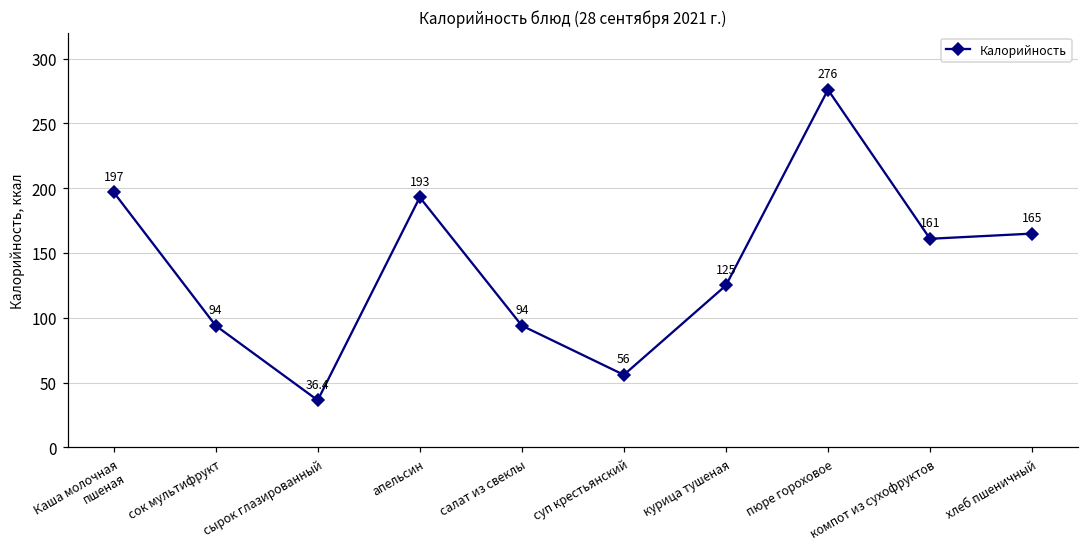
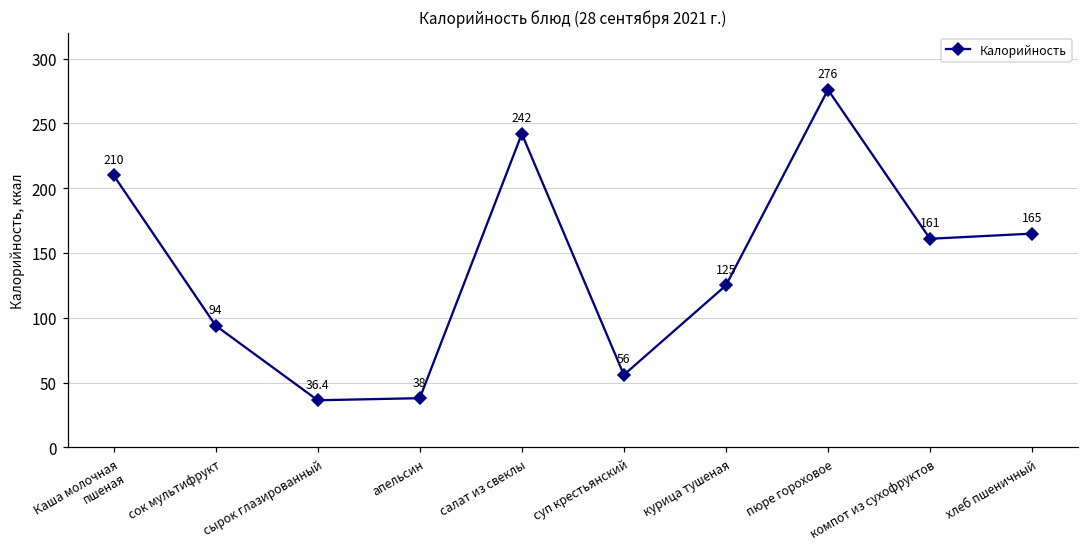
  {
-   "Каша молочная пшеная": 197,
+   "Каша молочная пшеная": 210,
    "сок мультифрукт": 94,
    "сырок глазированный": 36.4,
-   "апельсин": 193,
-   "салат из свеклы": 94,
+   "апельсин": 38,
+   "салат из свеклы": 242,
    "суп крестьянский": 56,
    "курица тушеная": 125,
    "пюре гороховое": 276,
    "компот из сухофруктов": 161,
    "хлеб пшеничный": 165
  }
